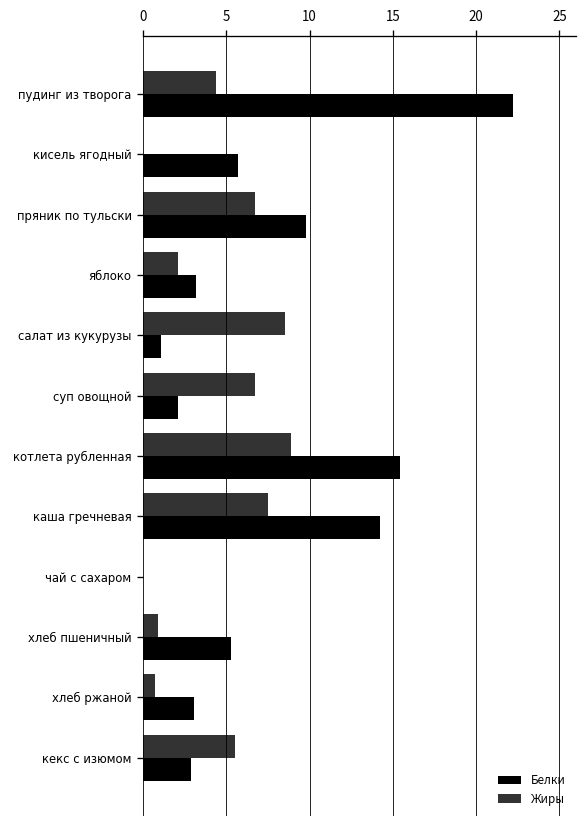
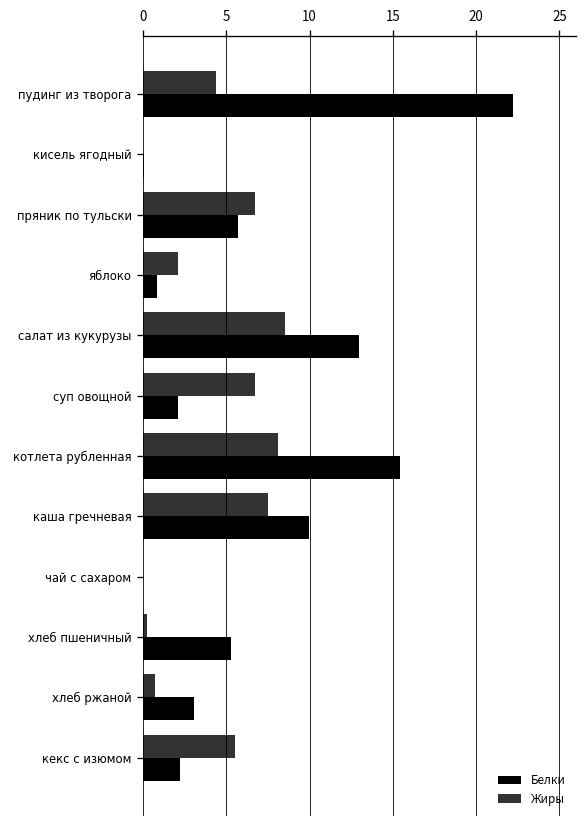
  {
    "Белки": {
      "пудинг из творога": 22.2,
-     "кисель ягодный": 5.7,
-     "пряник по тульски": 9.8,
-     "яблоко": 3.2,
-     "салат из кукурузы": 1.1,
+     "кисель ягодный": 0.0,
+     "пряник по тульски": 5.7,
+     "яблоко": 0.8,
+     "салат из кукурузы": 12.9,
      "суп овощной": 2.1,
      "котлета рубленная": 15.4,
-     "каша гречневая": 14.2,
+     "каша гречневая": 9.9,
      "чай с сахаром": 0.0,
      "хлеб пшеничный": 5.3,
      "хлеб ржаной": 3.1,
-     "кекс с изюмом": 2.9
+     "кекс с изюмом": 2.2
    },
    "Жиры": {
      "пудинг из творога": 4.4,
      "кисель ягодный": 0.0,
      "пряник по тульски": 6.7,
      "яблоко": 2.1,
      "салат из кукурузы": 8.5,
      "суп овощной": 6.7,
-     "котлета рубленная": 8.9,
+     "котлета рубленная": 8.1,
      "каша гречневая": 7.5,
      "чай с сахаром": 0.0,
-     "хлеб пшеничный": 0.9,
+     "хлеб пшеничный": 0.2,
      "хлеб ржаной": 0.7,
      "кекс с изюмом": 5.5
    }
  }
